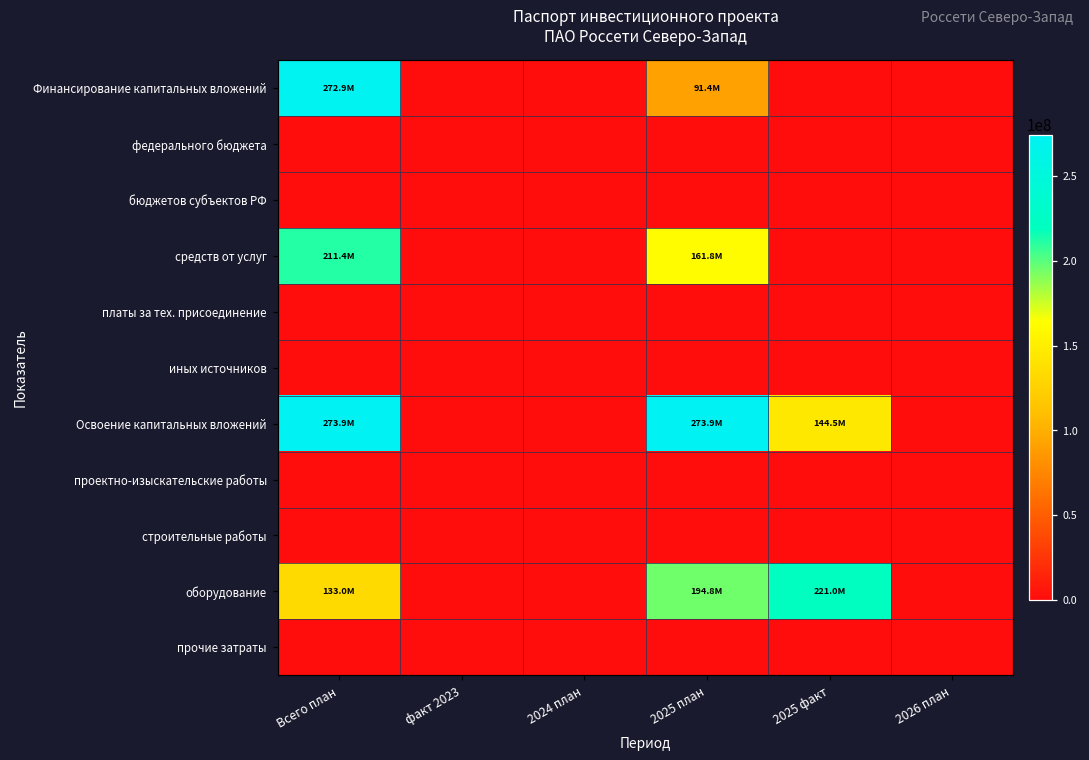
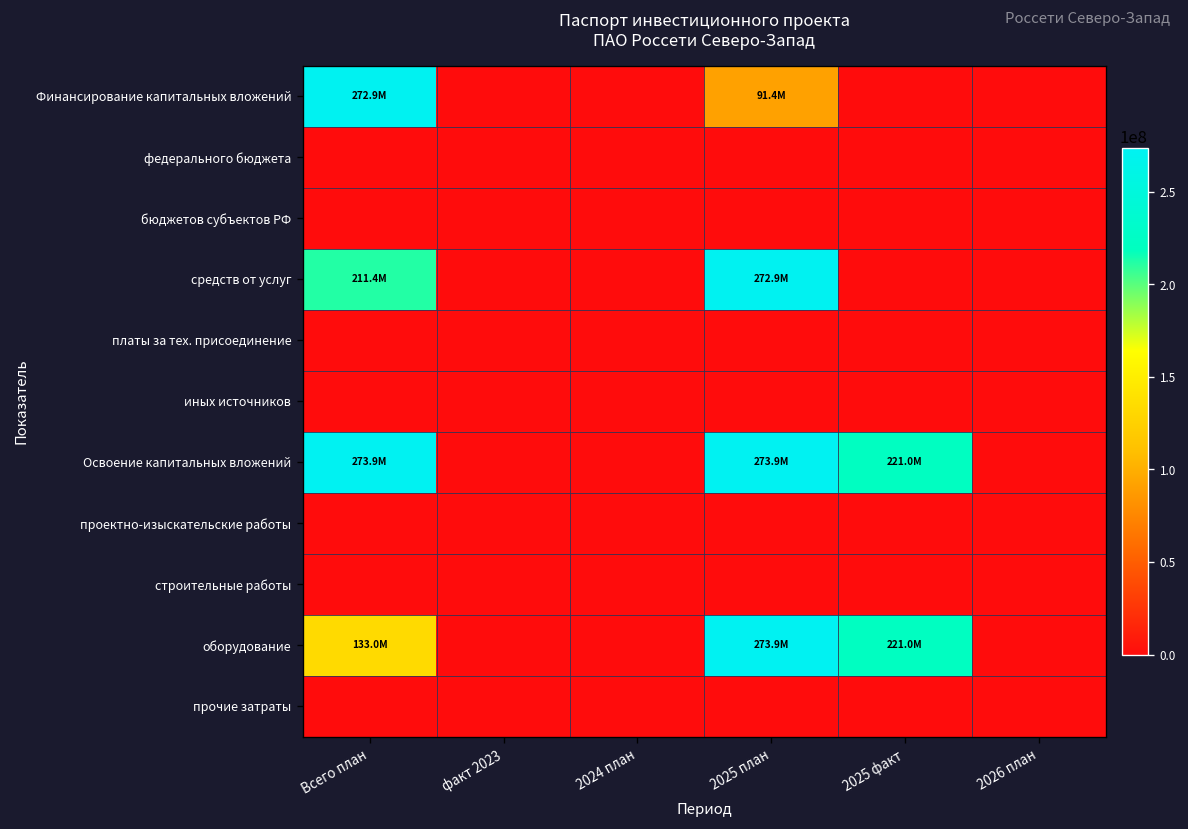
  {
    "Финансирование капитальных вложений": {
      "Всего план": "272.9M",
      "2025 план": "91.4M"
    },
    "средств от услуг": {
      "Всего план": "211.4M",
-     "2025 план": "161.8M"
+     "2025 план": "272.9M"
    },
    "Освоение капитальных вложений": {
      "Всего план": "273.9M",
      "2025 план": "273.9M",
-     "2025 факт": "144.5M"
+     "2025 факт": "221.0M"
    },
    "оборудование": {
      "Всего план": "133.0M",
-     "2025 план": "194.8M",
+     "2025 план": "273.9M",
      "2025 факт": "221.0M"
    }
  }
